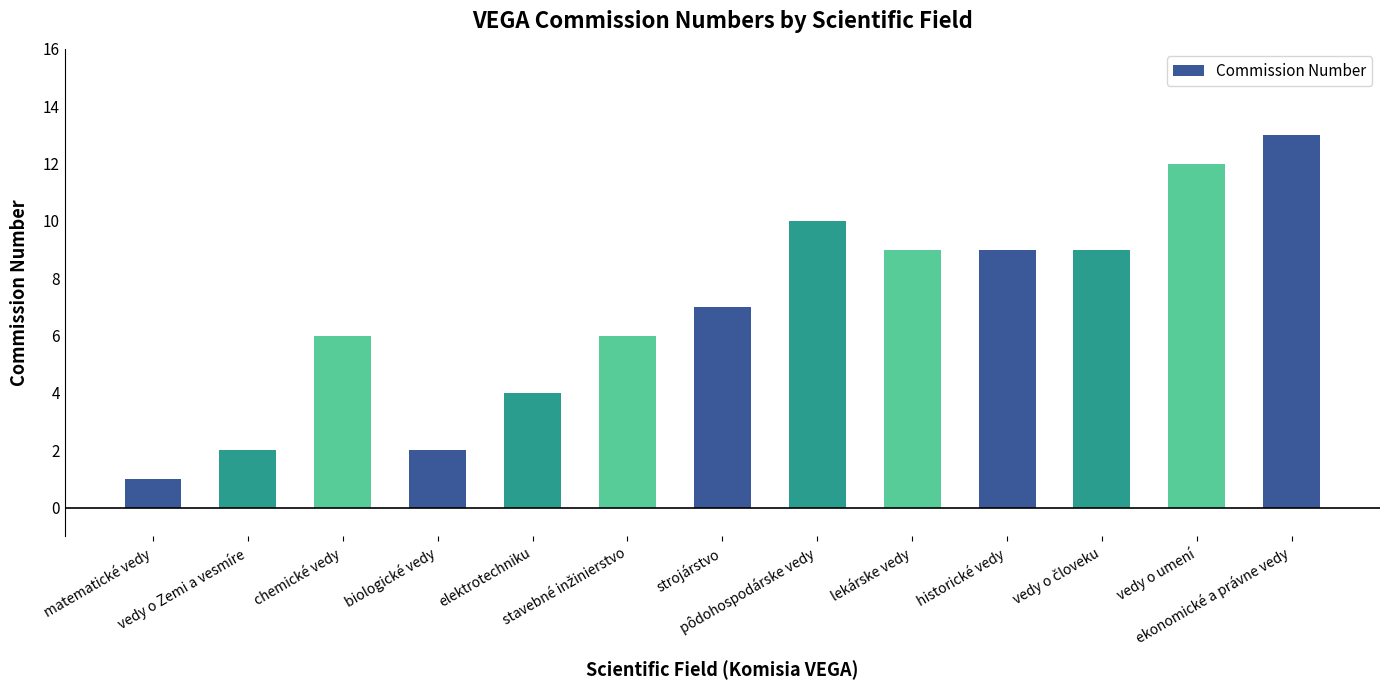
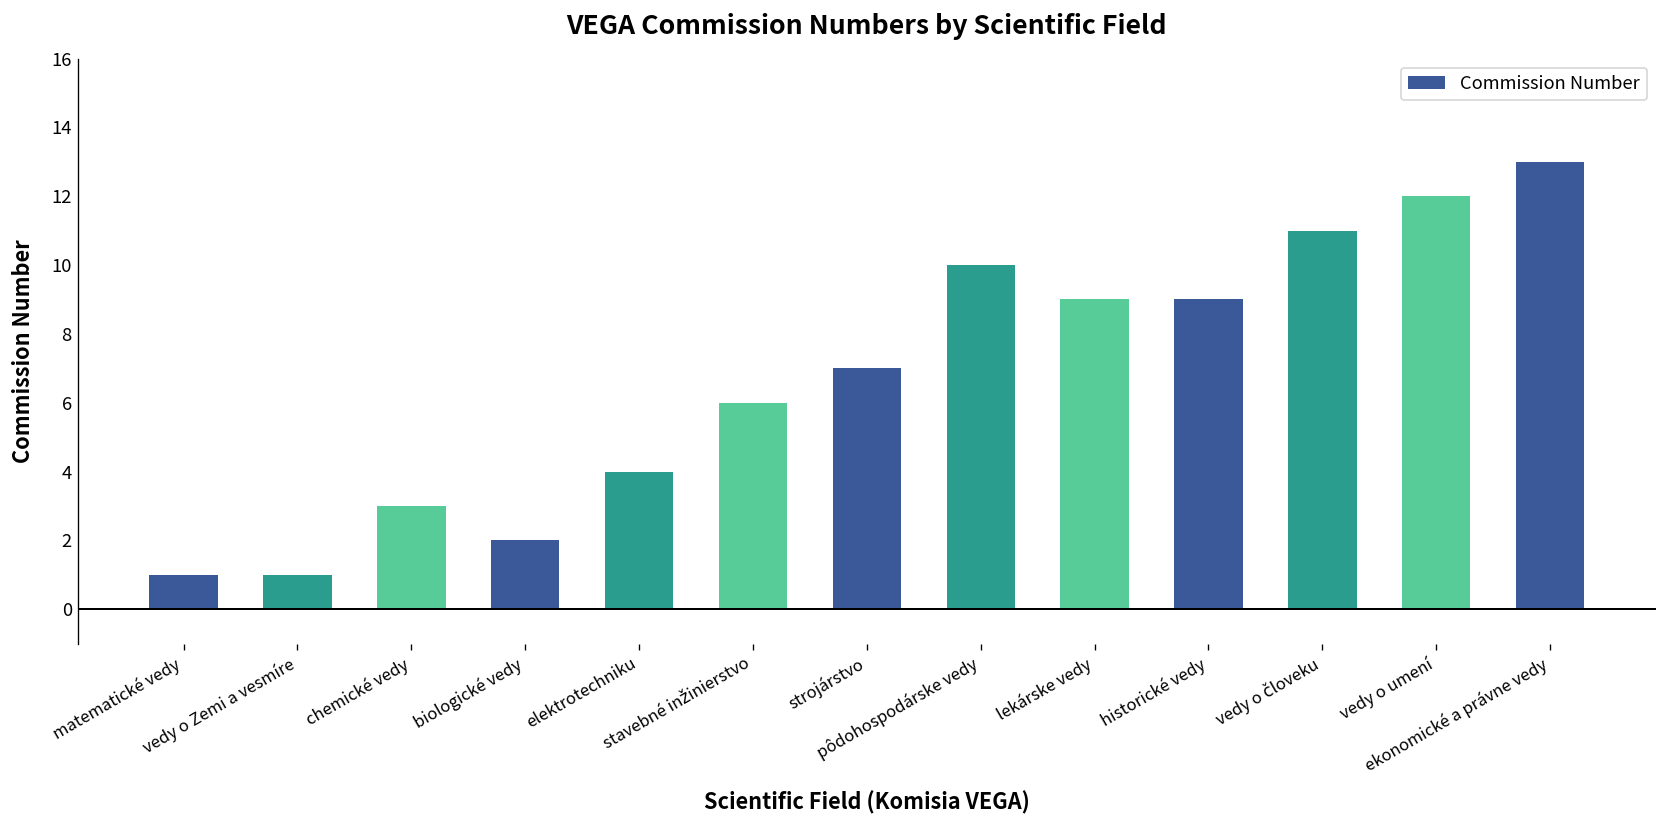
  {
    "matematické vedy": 1,
-   "vedy o Zemi a vesmíre": 2,
-   "chemické vedy": 6,
+   "vedy o Zemi a vesmíre": 1,
+   "chemické vedy": 3,
    "biologické vedy": 2,
    "elektrotechniku": 4,
    "stavebné inžinierstvo": 6,
    "strojárstvo": 7,
    "pôdohospodárske vedy": 10,
    "lekárske vedy": 9,
    "historické vedy": 9,
-   "vedy o človeku": 9,
+   "vedy o človeku": 11,
    "vedy o umení": 12,
    "ekonomické a právne vedy": 13
  }
